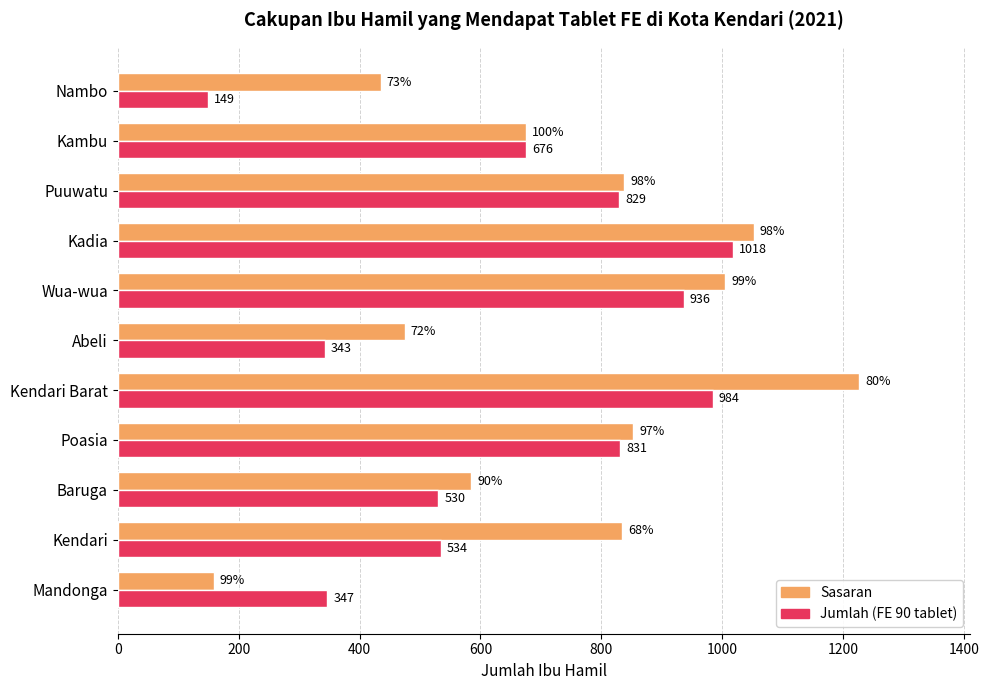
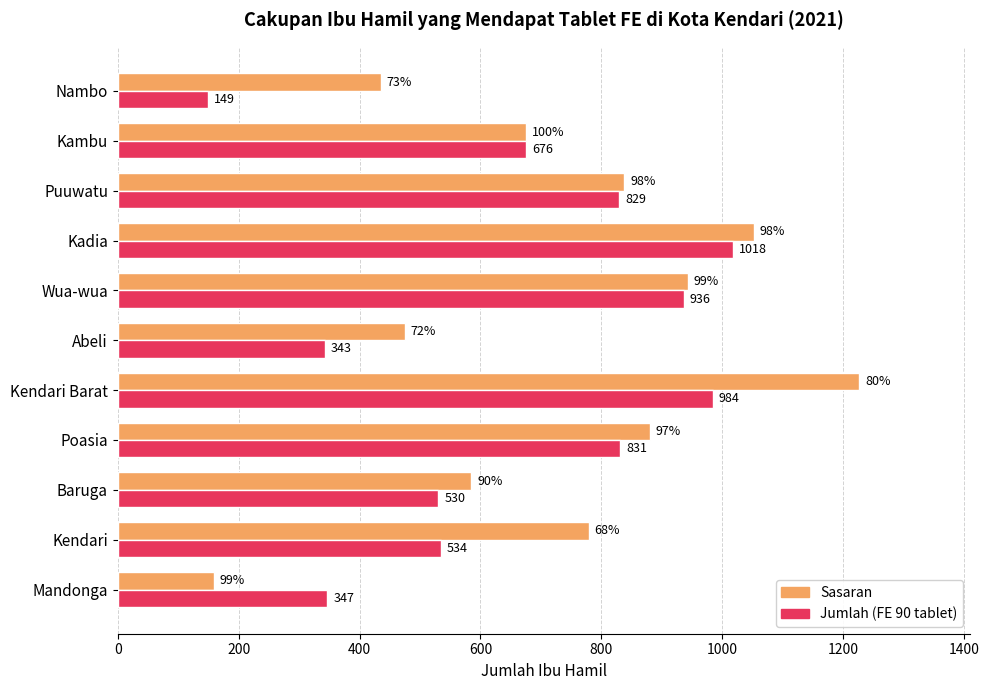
  {
    "Sasaran": {
-     "Wua-wua": 1010,
-     "Poasia": 850,
-     "Kendari": 830
+     "Wua-wua": 940,
+     "Poasia": 880,
+     "Kendari": 780
    }
  }
